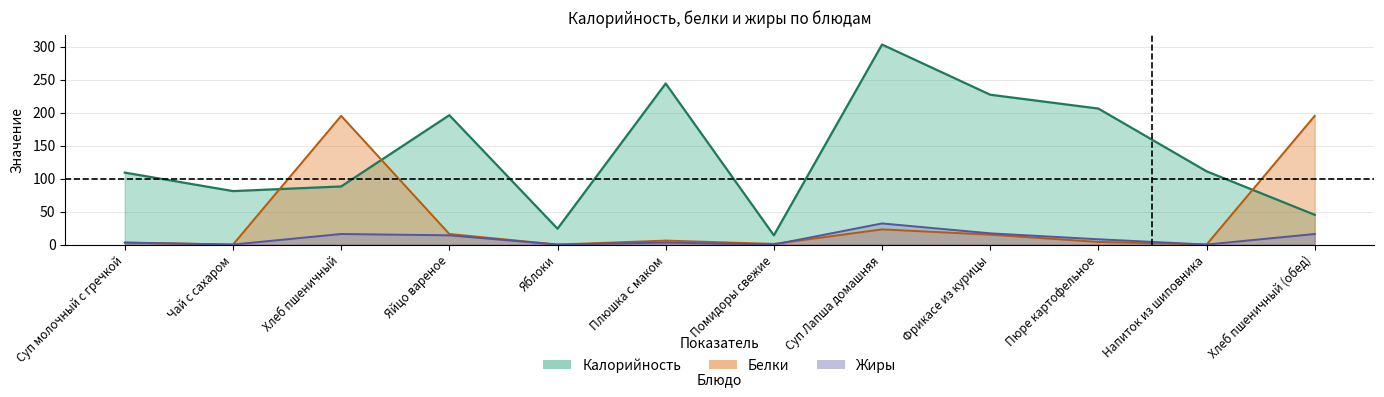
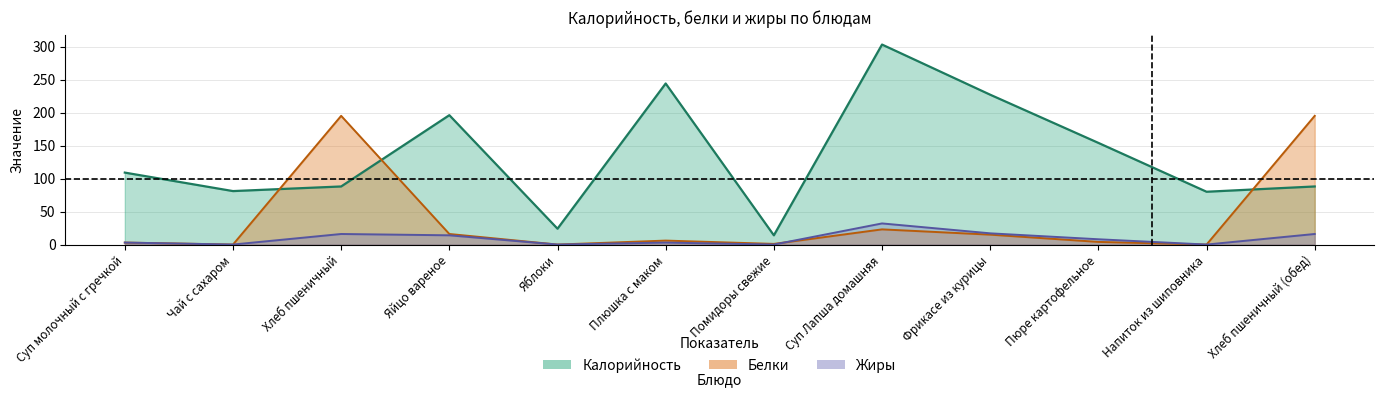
  {
    "Калорийность": {
      "Суп молочный с гречкой": 110,
      "Чай с сахаром": 80,
      "Хлеб пшеничный": 90,
      "Яйцо вареное": 200,
      "Яблоки": 20,
      "Плюшка с маком": 240,
      "Помидоры свежие": 10,
      "Суп Лапша домашняя": 300,
      "Фрикасе из курицы": 230,
-     "Пюре картофельное": 210,
-     "Напиток из шиповника": 110,
-     "Хлеб пшеничный (обед)": 50
+     "Пюре картофельное": 150,
+     "Напиток из шиповника": 80,
+     "Хлеб пшеничный (обед)": 90
    },
    "Белки": {
      "Хлеб пшеничный": 200,
      "Суп Лапша домашняя": 20,
      "Пюре картофельное": 0,
      "Хлеб пшеничный (обед)": 200
    },
    "Жиры": {
      "Хлеб пшеничный": 20,
      "Суп Лапша домашняя": 30,
      "Пюре картофельное": 10,
      "Хлеб пшеничный (обед)": 20
    }
  }
